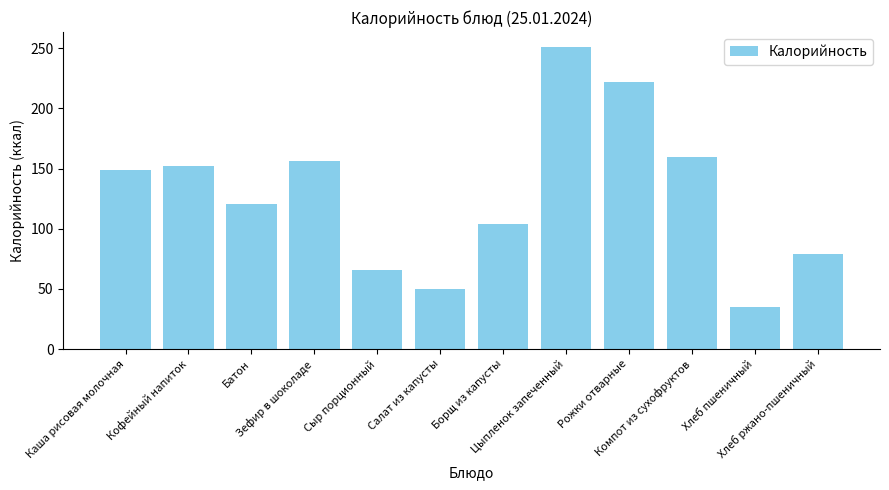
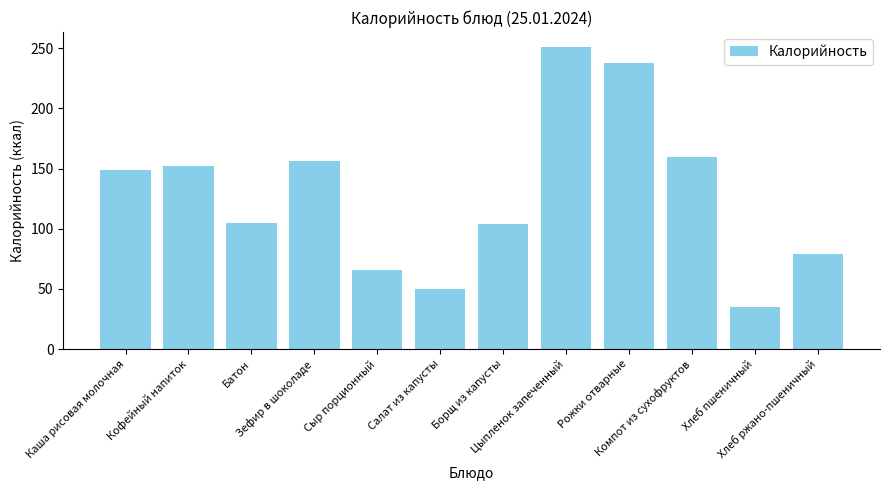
  {
    "Каша рисовая молочная": 149,
    "Кофейный напиток": 152,
-   "Батон": 121,
+   "Батон": 105,
    "Зефир в шоколаде": 156,
    "Сыр порционный": 66,
    "Салат из капусты": 50,
    "Борщ из капусты": 104,
    "Цыпленок запеченный": 251,
-   "Рожки отварные": 222,
+   "Рожки отварные": 238,
    "Компот из сухофруктов": 160,
    "Хлеб пшеничный": 35,
    "Хлеб ржано-пшеничный": 79
  }
